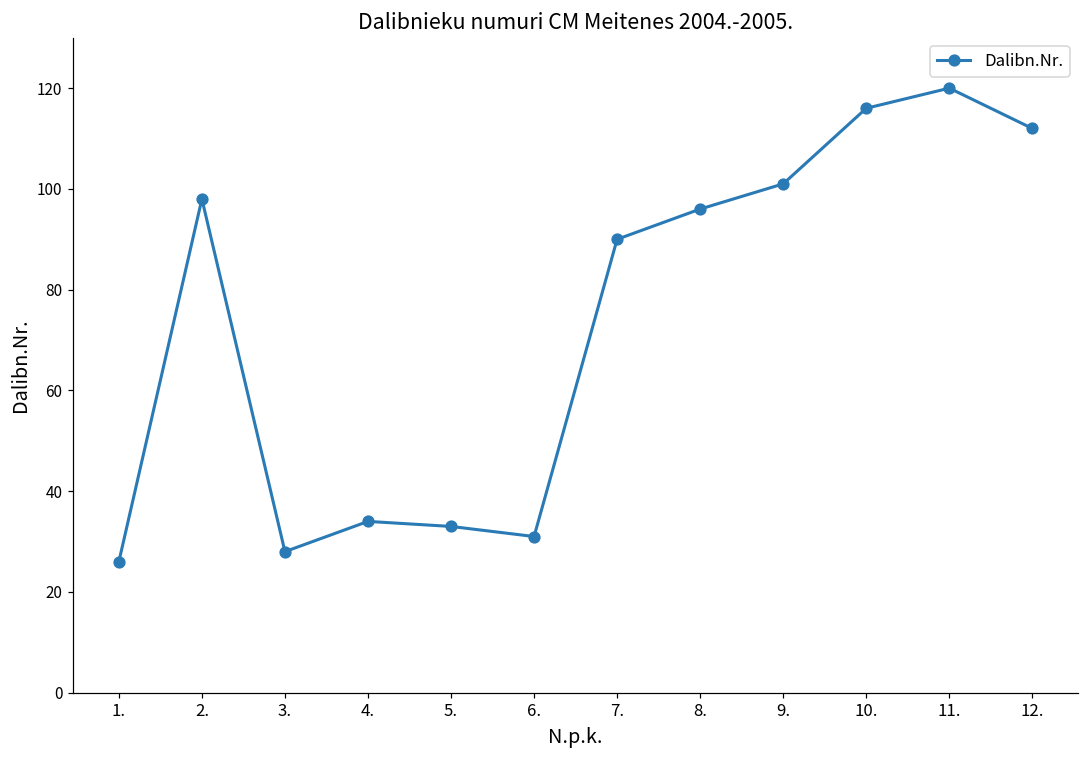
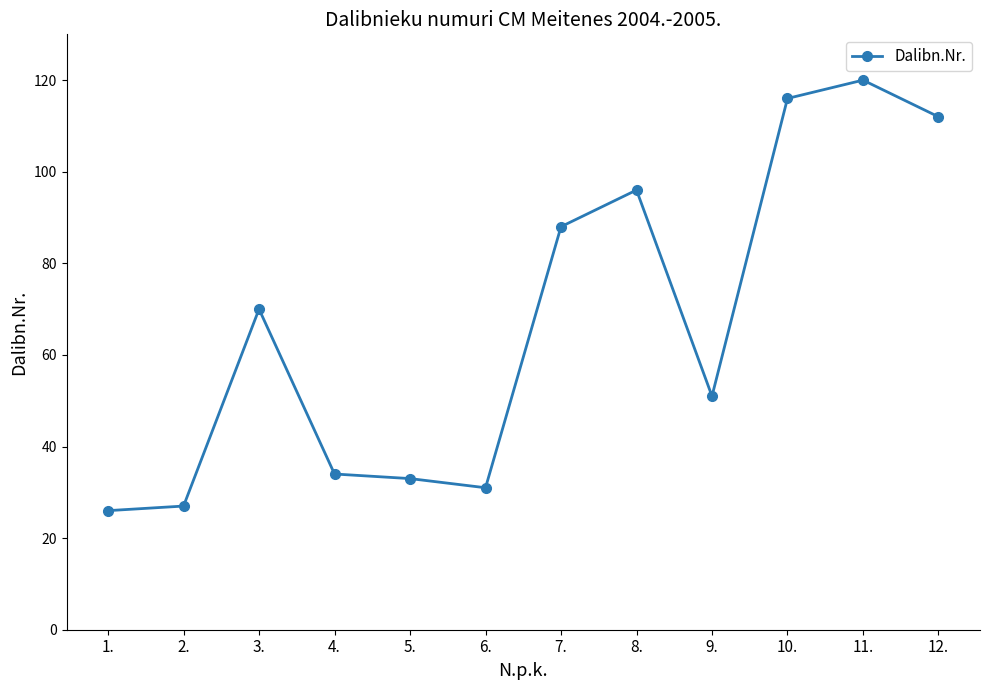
  {
    "1.": 26,
-   "2.": 98,
-   "3.": 28,
+   "2.": 27,
+   "3.": 70,
    "4.": 34,
    "5.": 33,
    "6.": 31,
-   "7.": 90,
+   "7.": 88,
    "8.": 96,
-   "9.": 101,
+   "9.": 51,
    "10.": 116,
    "11.": 120,
    "12.": 112
  }
